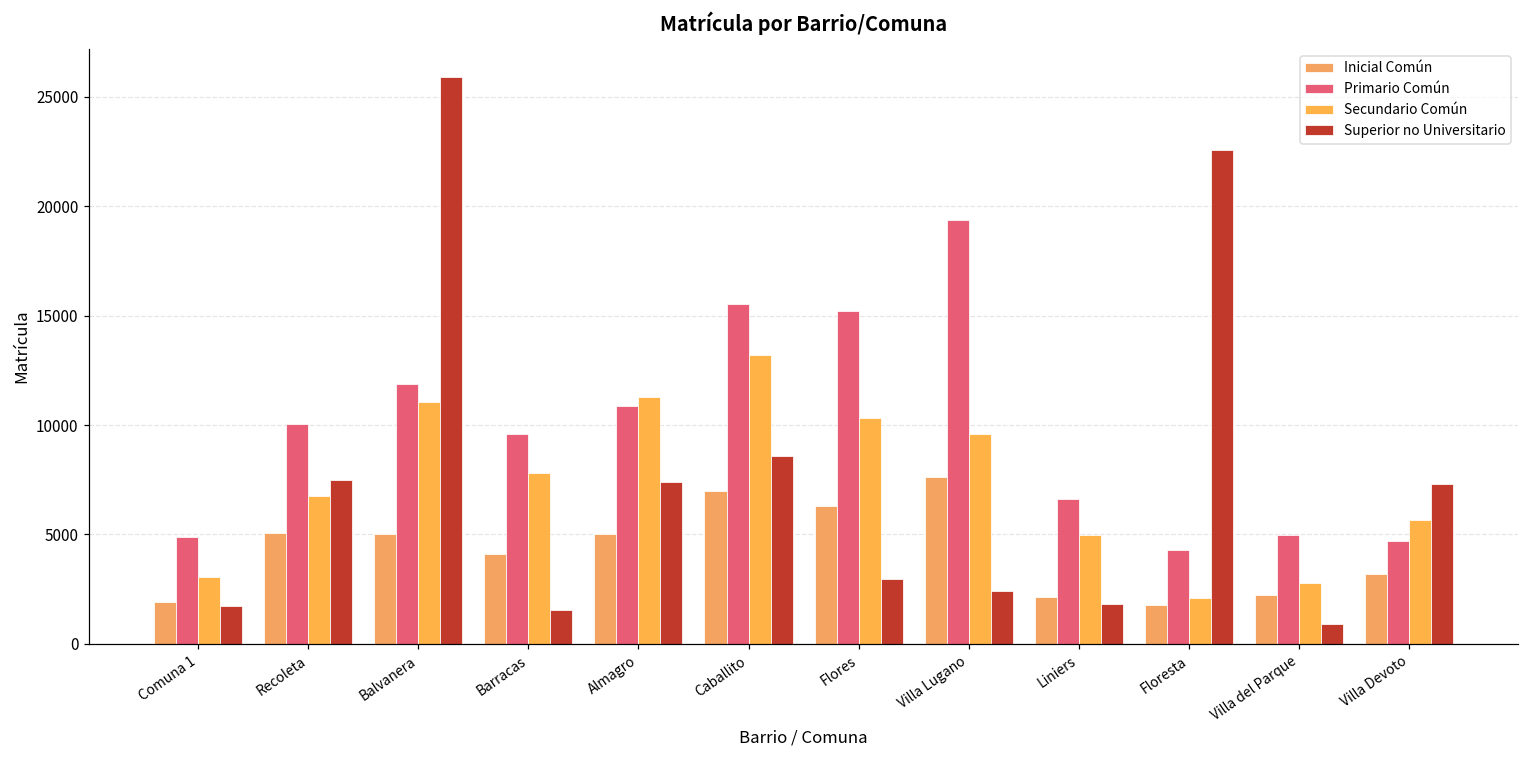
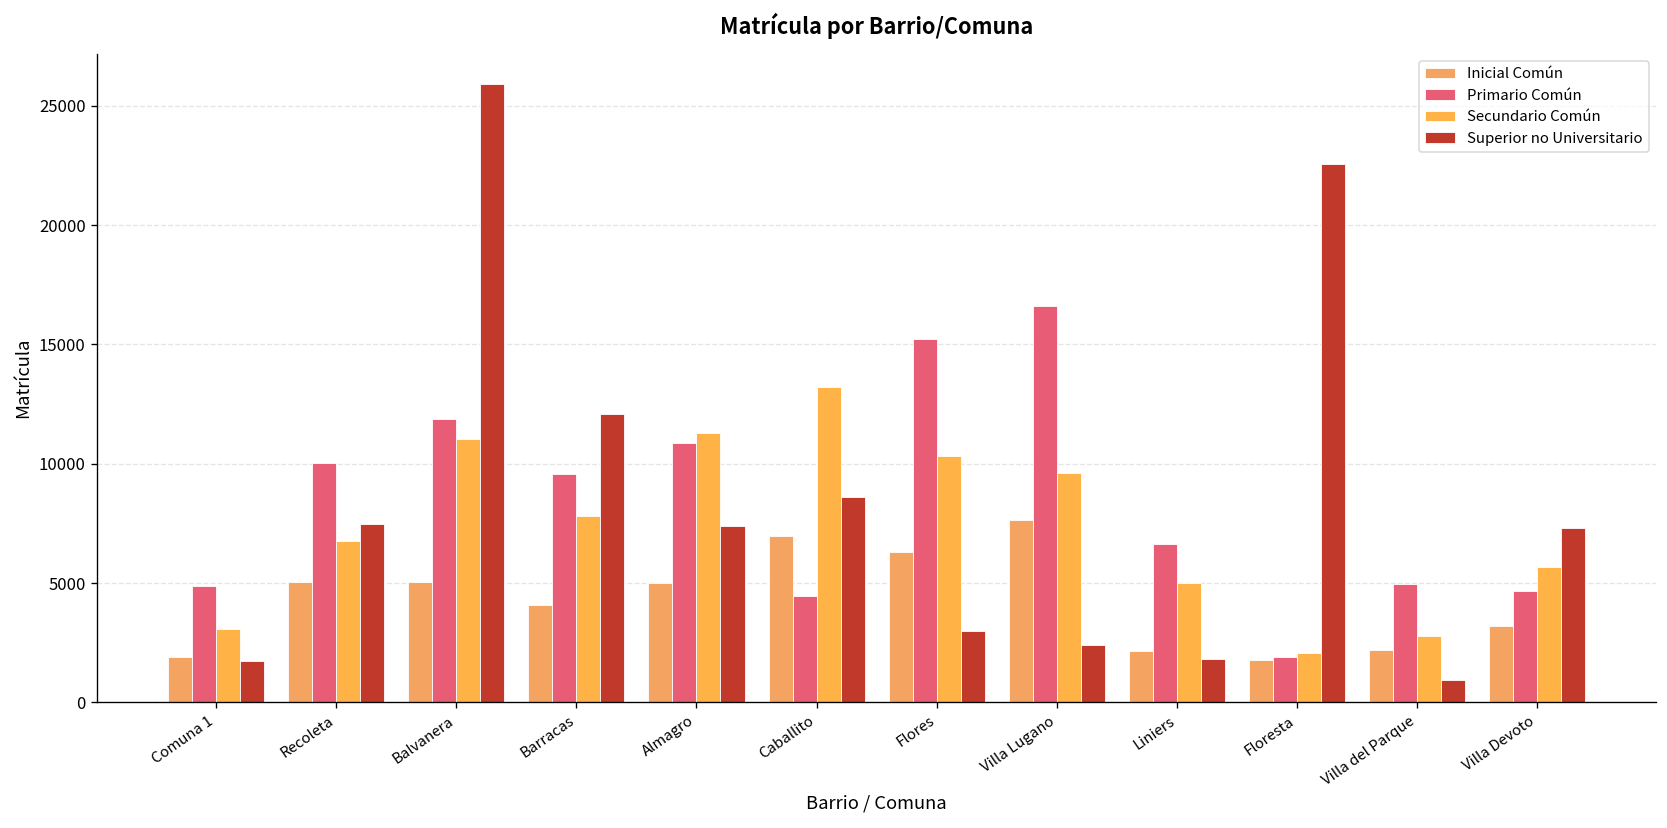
  {
    "Primario Común": {
      "Comuna 1": 4900,
      "Recoleta": 10000,
      "Balvanera": 11900,
      "Barracas": 9600,
      "Almagro": 10900,
-     "Caballito": 15500,
+     "Caballito": 4500,
      "Flores": 15200,
-     "Villa Lugano": 19400,
+     "Villa Lugano": 16600,
      "Liniers": 6600,
-     "Floresta": 4300,
+     "Floresta": 1900,
      "Villa del Parque": 5000,
      "Villa Devoto": 4700
    },
    "Superior no Universitario": {
      "Comuna 1": 1700,
      "Recoleta": 7500,
      "Balvanera": 25900,
-     "Barracas": 1600,
+     "Barracas": 12100,
      "Almagro": 7400,
      "Caballito": 8600,
      "Flores": 3000,
      "Villa Lugano": 2400,
      "Liniers": 1800,
      "Floresta": 22600,
      "Villa del Parque": 900,
      "Villa Devoto": 7300
    }
  }
